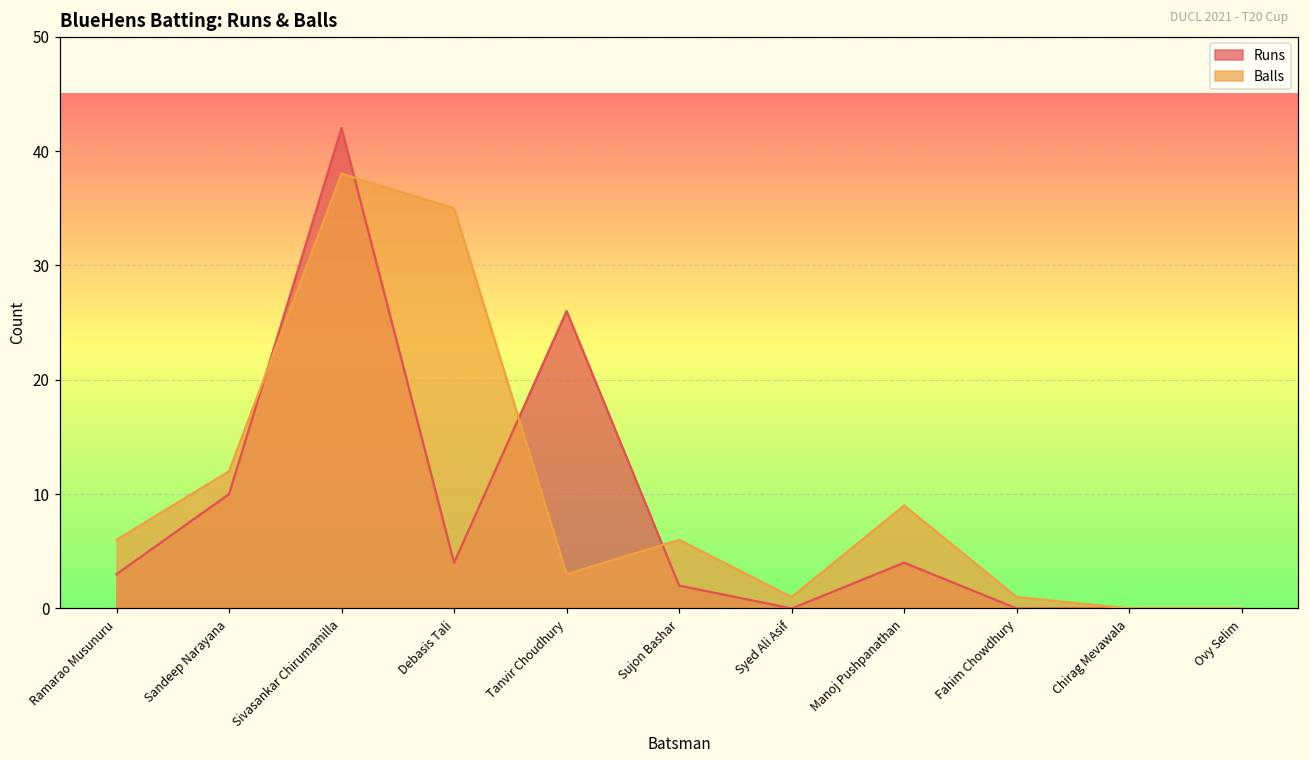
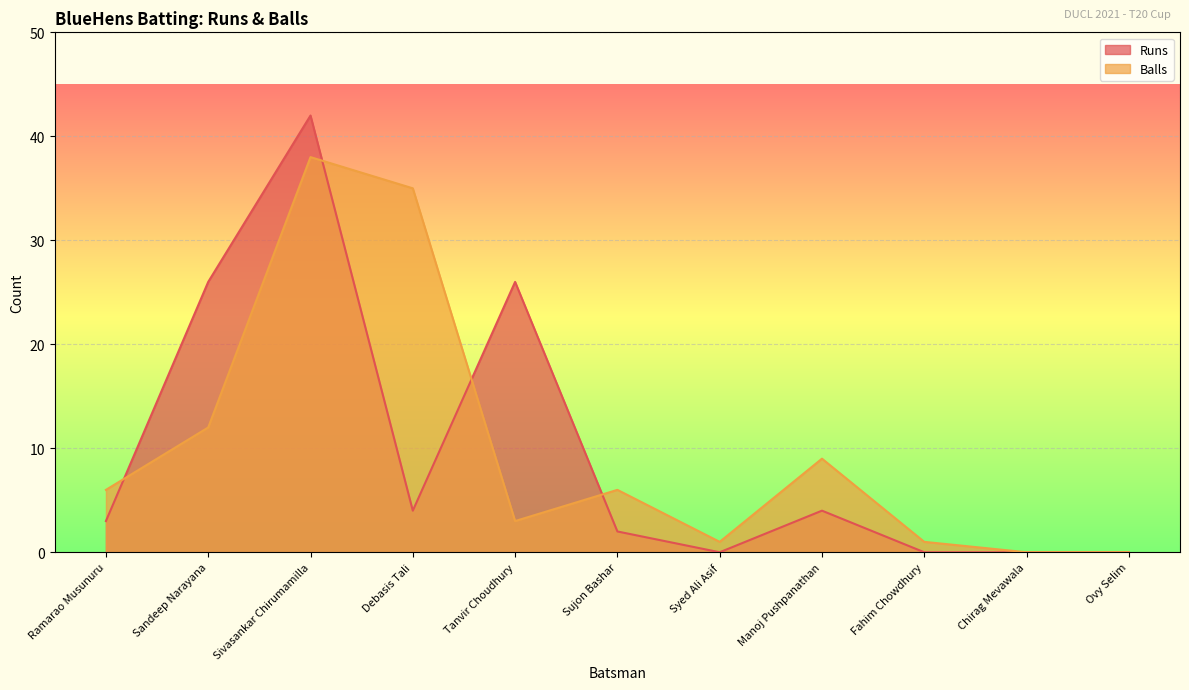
  {
    "Runs": {
      "Ramarao Musunuru": 3,
-     "Sandeep Narayana": 10,
+     "Sandeep Narayana": 26,
      "Sivasankar Chirumamilla": 42,
      "Debasis Tali": 4,
      "Tanvir Choudhury": 26,
      "Sujon Bashar": 2,
      "Syed Ali Asif": 0,
      "Manoj Pushpanathan": 4,
      "Fahim Chowdhury": 0
    },
    "Balls": {
      "Ramarao Musunuru": 6,
      "Sandeep Narayana": 12,
      "Sivasankar Chirumamilla": 38,
      "Debasis Tali": 35,
      "Tanvir Choudhury": 3,
      "Sujon Bashar": 6,
      "Syed Ali Asif": 1,
      "Manoj Pushpanathan": 9,
      "Fahim Chowdhury": 1
    }
  }
